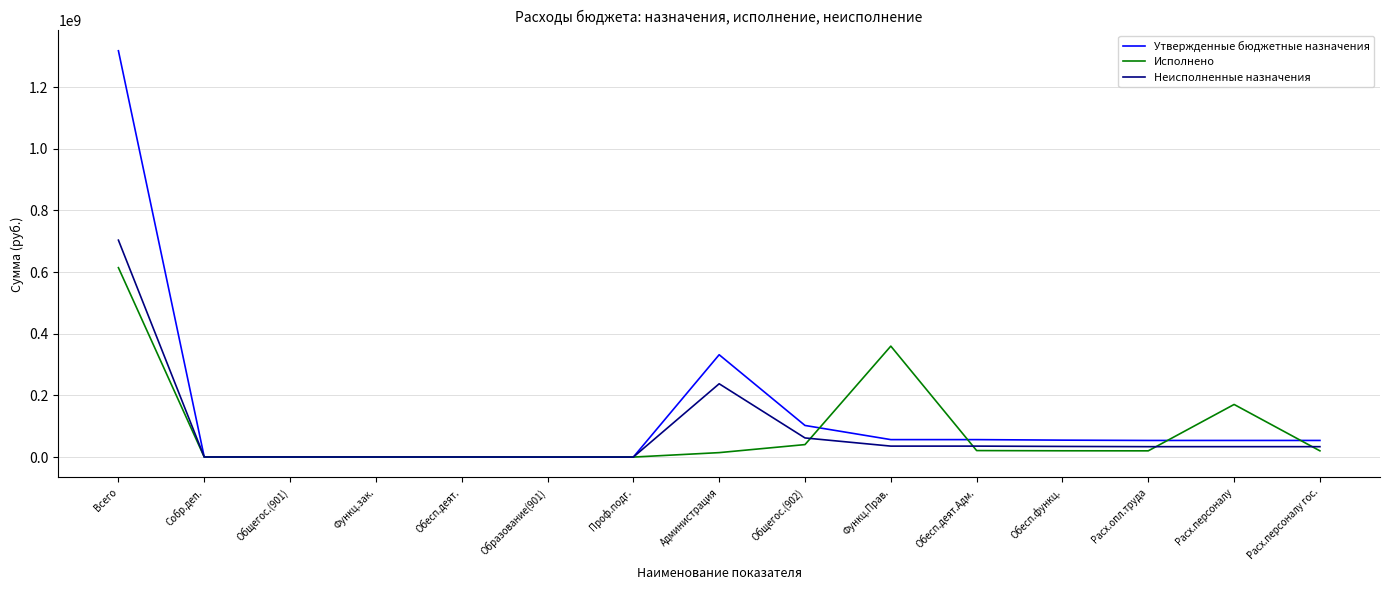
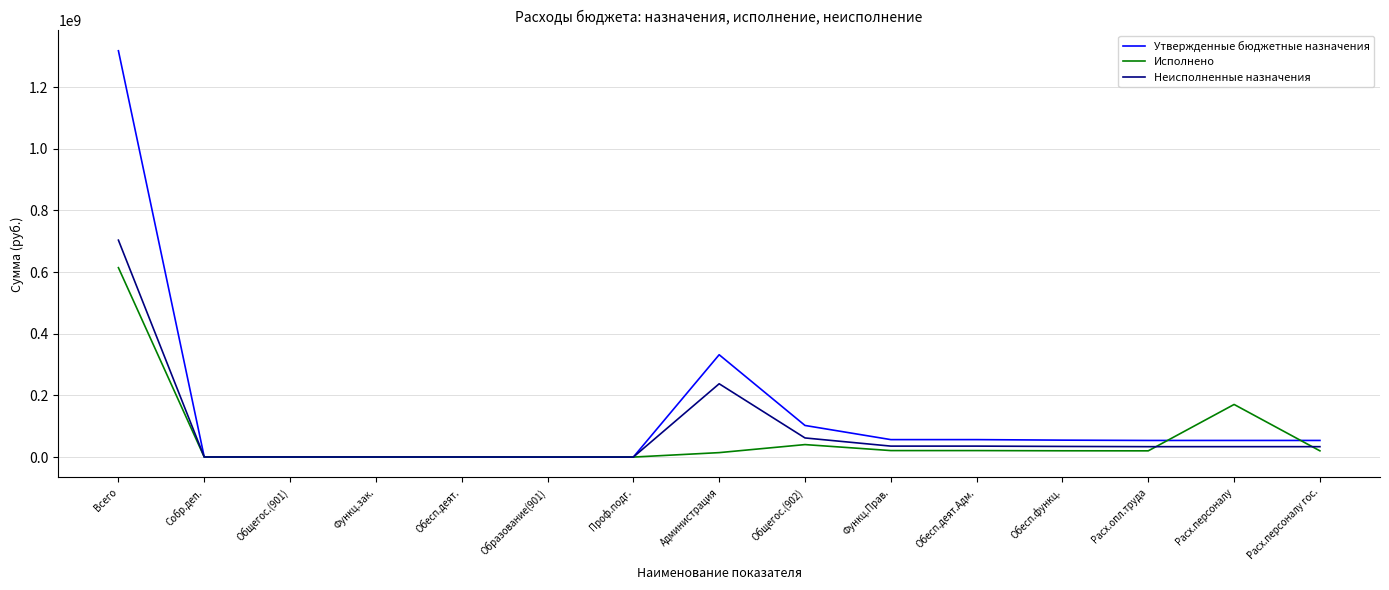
  {
    "Утвержденные бюджетные назначения": {
      "Всего": 1320000000,
      "Администрация": 330000000,
      "Общегос.(902)": 100000000,
      "Функц.Прав.": 60000000,
      "Обесп.деят.Адм.": 60000000,
      "Обесп.функц.": 50000000,
      "Расх.опл.труда": 50000000,
      "Расх.персоналу": 50000000,
      "Расх.персоналу гос.": 50000000
    },
    "Исполнено": {
      "Всего": 610000000,
      "Администрация": 10000000,
      "Общегос.(902)": 40000000,
-     "Функц.Прав.": 360000000,
+     "Функц.Прав.": 20000000,
      "Обесп.деят.Адм.": 20000000,
      "Обесп.функц.": 20000000,
      "Расх.опл.труда": 20000000,
      "Расх.персоналу": 170000000,
      "Расх.персоналу гос.": 20000000
    },
    "Неисполненные назначения": {
      "Всего": 700000000,
      "Администрация": 240000000,
      "Общегос.(902)": 60000000,
      "Функц.Прав.": 40000000,
      "Обесп.деят.Адм.": 40000000,
      "Обесп.функц.": 30000000,
      "Расх.опл.труда": 30000000,
      "Расх.персоналу": 30000000,
      "Расх.персоналу гос.": 30000000
    }
  }
